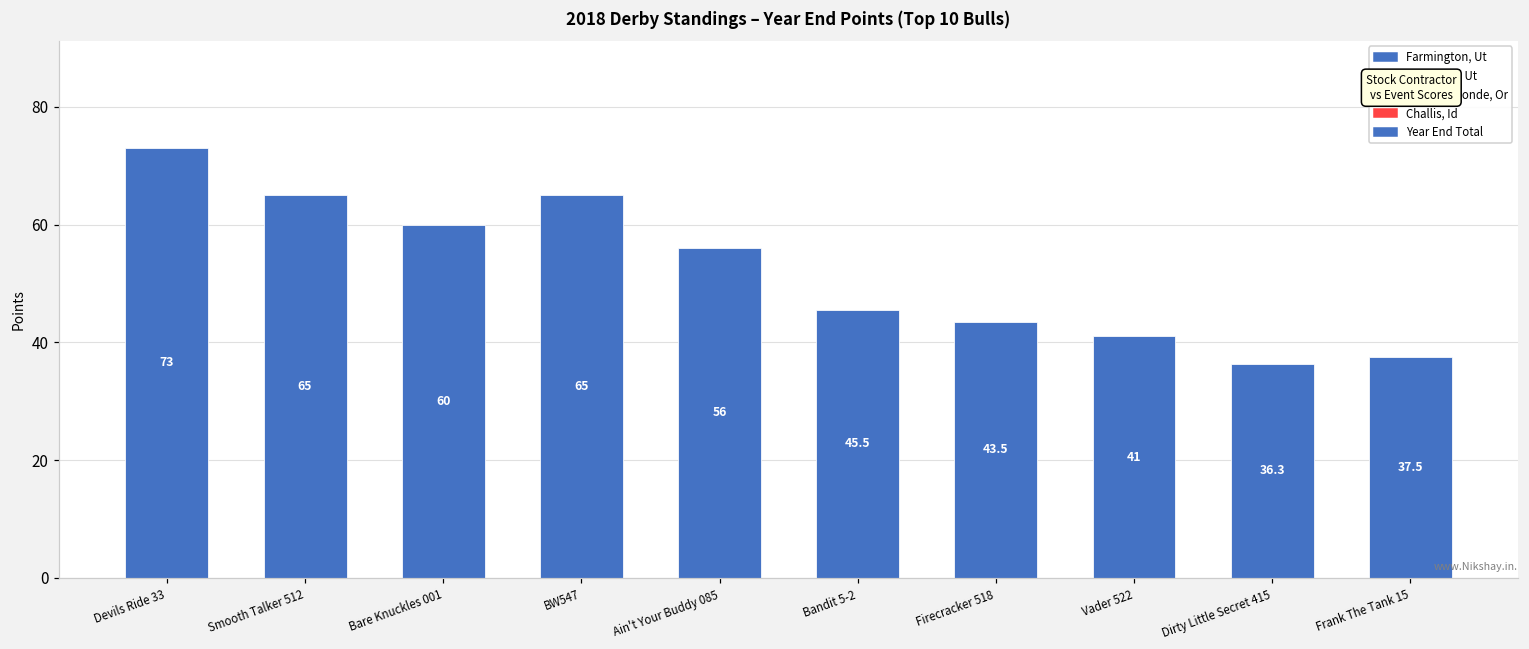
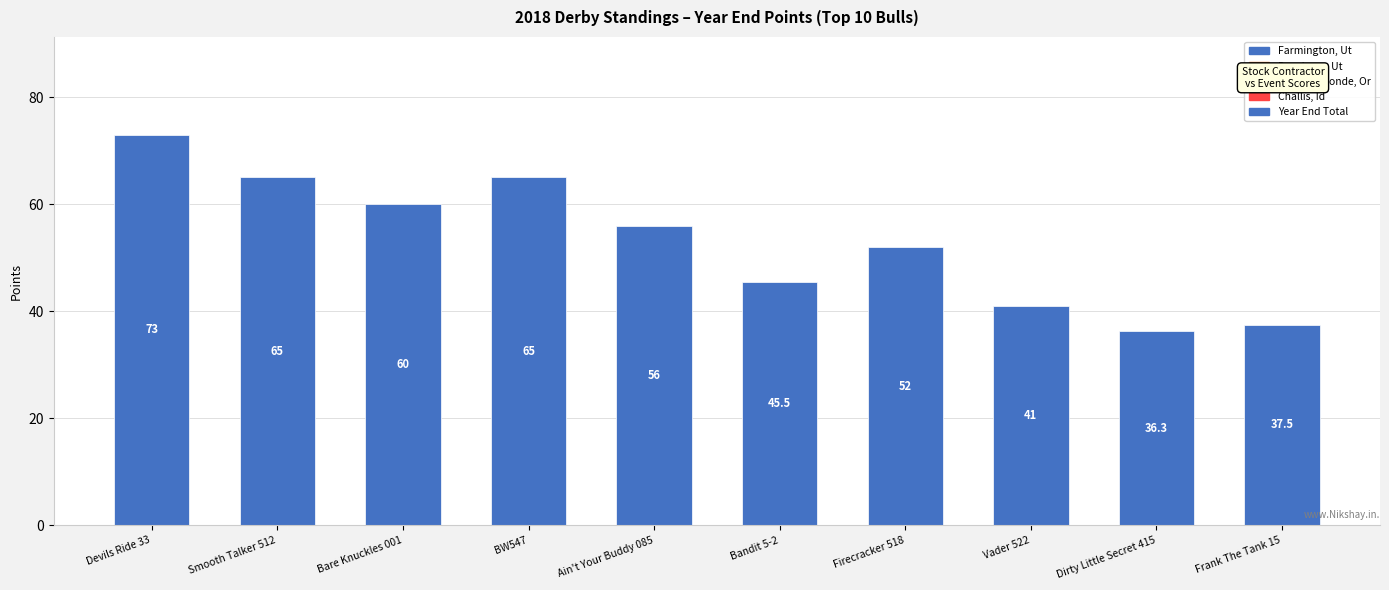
  {
    "Devils Ride 33": 73,
    "Smooth Talker 512": 65,
    "Bare Knuckles 001": 60,
    "BW547": 65,
    "Ain't Your Buddy 085": 56,
    "Bandit 5-2": 45.5,
-   "Firecracker 518": 43.5,
+   "Firecracker 518": 52,
    "Vader 522": 41,
    "Dirty Little Secret 415": 36.3,
    "Frank The Tank 15": 37.5
  }
